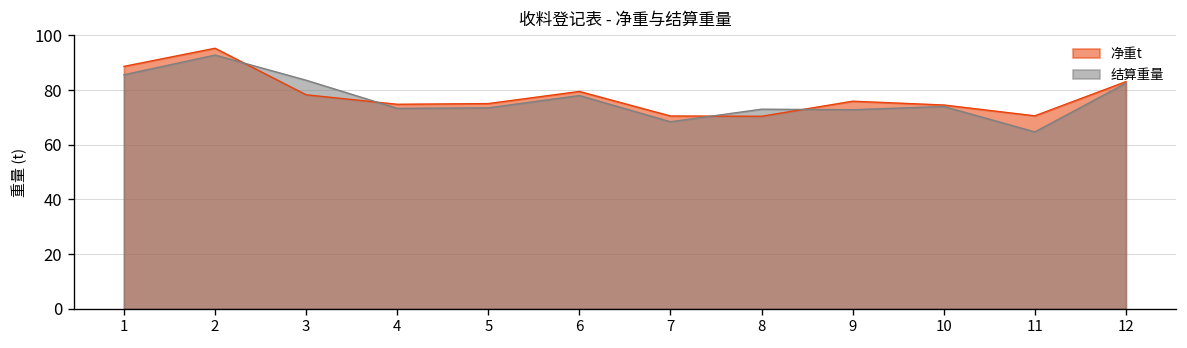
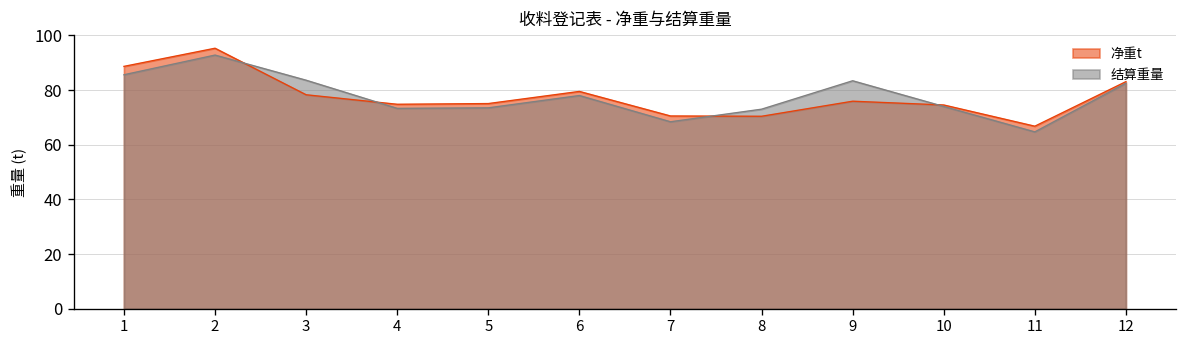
  {
    "净重t": {
      "1": 89,
      "2": 95,
      "3": 78,
      "4": 75,
      "5": 75,
      "6": 80,
      "7": 71,
      "8": 70,
      "9": 76,
-     "11": 71
+     "11": 67
    },
    "结算重量": {
      "1": 86,
      "2": 93,
      "3": 84,
      "4": 73,
      "5": 74,
      "6": 78,
      "7": 68,
      "8": 73,
-     "9": 73,
+     "9": 83,
      "11": 65
    }
  }
